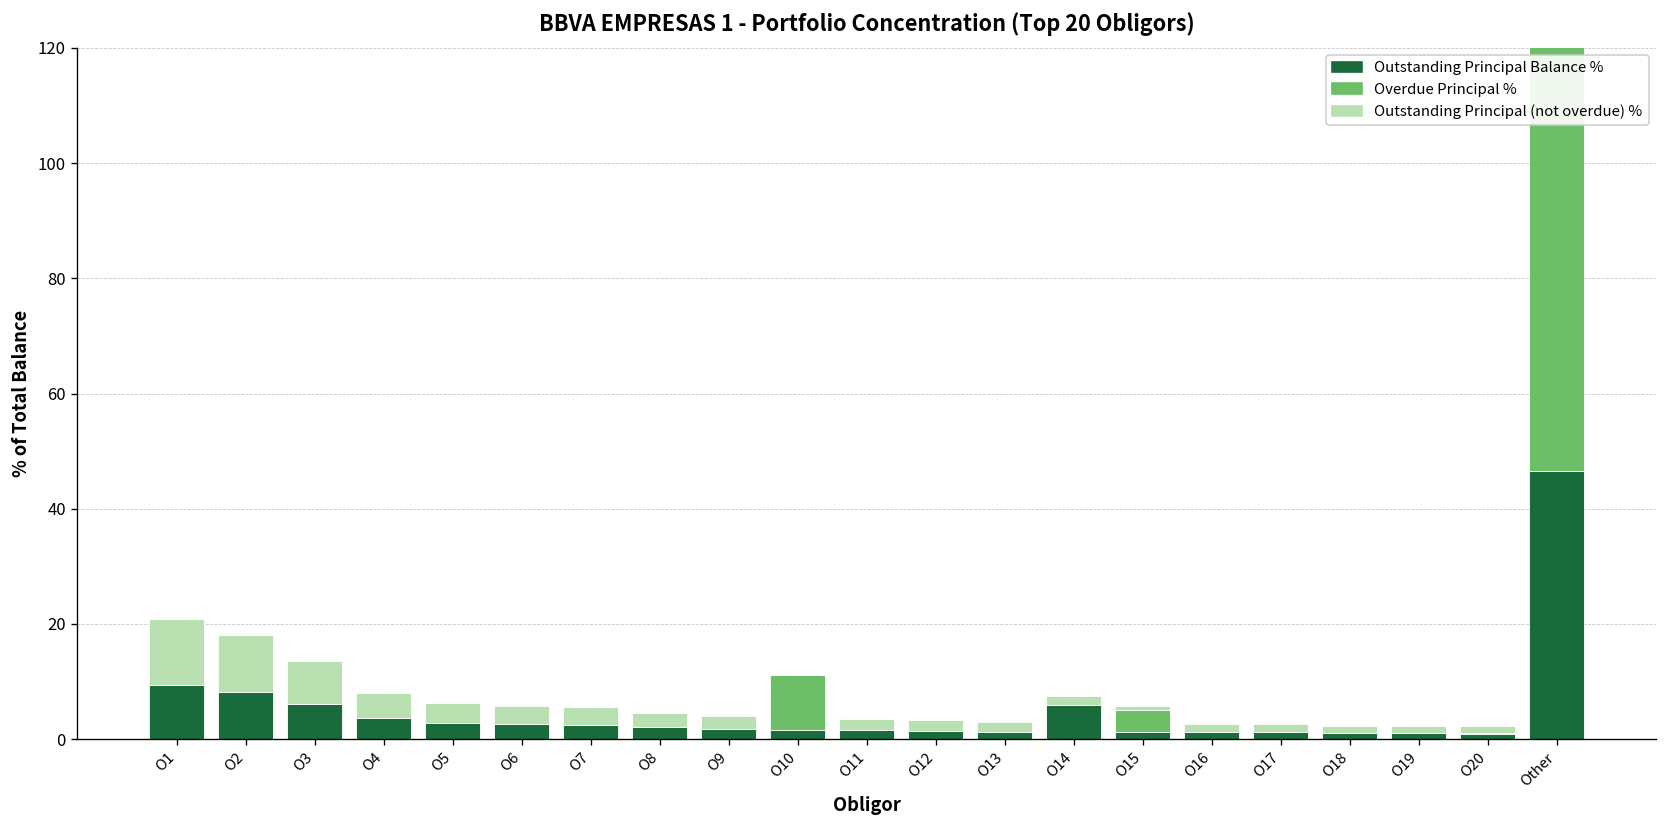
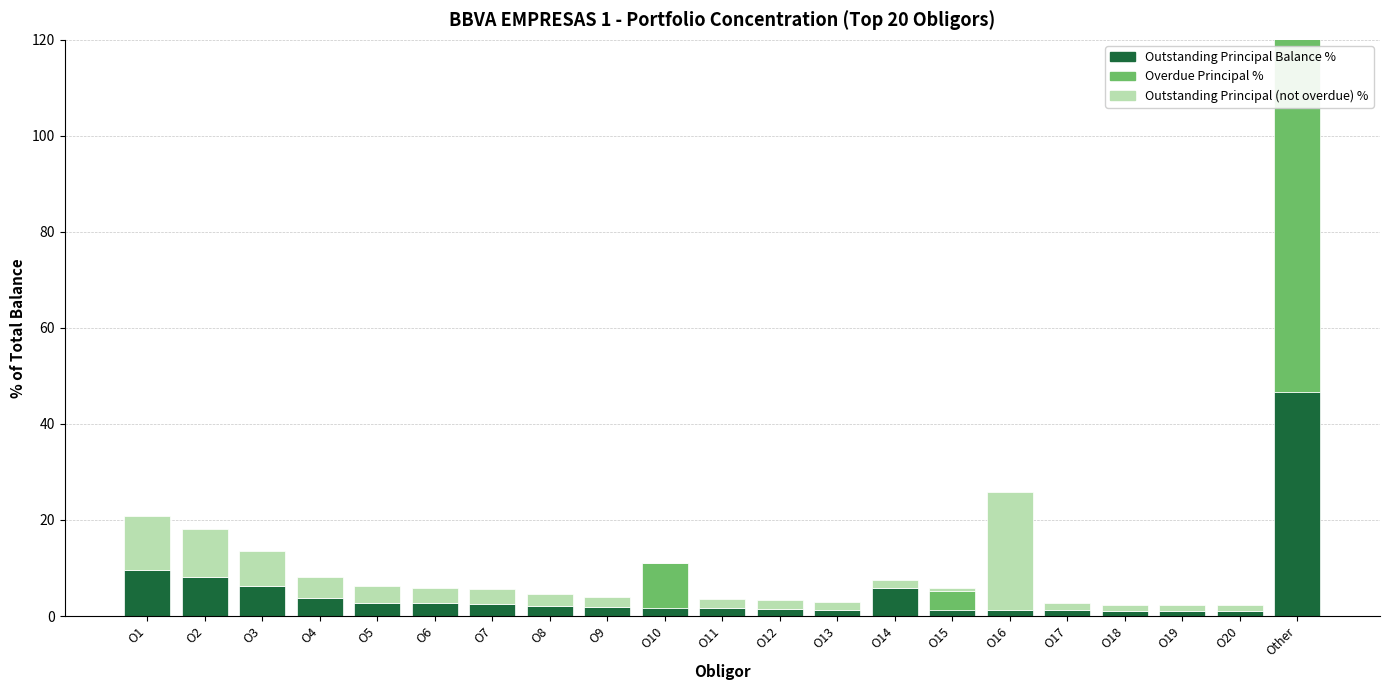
  {
    "Outstanding Principal Balance %": {
      "O1": 9,
      "O2": 8,
      "O3": 6,
      "O4": 4,
      "O5": 3,
      "O6": 3,
      "O7": 3,
      "O8": 2,
      "O9": 2,
      "O10": 2,
      "O11": 2,
      "O12": 2,
      "O13": 1,
      "O14": 6,
      "O15": 1,
      "O16": 1,
      "O17": 1,
      "O18": 1,
      "O19": 1,
      "O20": 1,
      "Other": 47
    },
    "Overdue Principal %": {
      "O1": 0,
      "O2": 0,
      "O3": 0,
      "O4": 0,
      "O5": 0,
      "O6": 0,
      "O7": 0,
      "O8": 0,
      "O9": 0,
      "O10": 10,
      "O11": 0,
      "O12": 0,
      "O13": 0,
      "O14": 0,
      "O15": 4,
      "O16": 0,
      "O17": 0,
      "O18": 0,
      "O19": 0
    },
    "Outstanding Principal (not overdue) %": {
      "O1": 11,
      "O2": 10,
      "O3": 7,
      "O4": 4,
      "O5": 3,
      "O6": 3,
      "O7": 3,
      "O8": 2,
      "O9": 2,
      "O10": 0,
      "O11": 2,
      "O12": 2,
      "O13": 2,
      "O14": 2,
      "O15": 1,
-     "O16": 1,
+     "O16": 25,
      "O17": 1,
      "O18": 1,
      "O19": 1,
      "O20": 1
    }
  }
